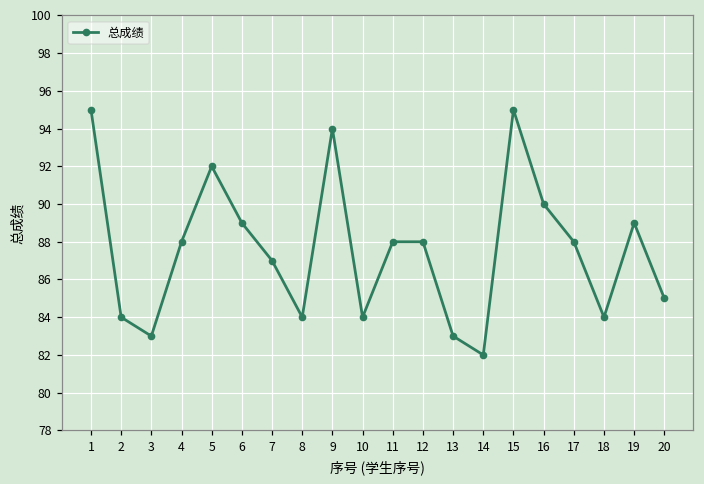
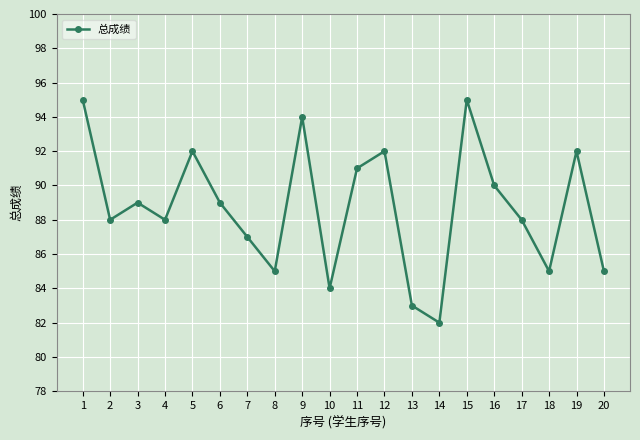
  {
    "1": 95,
-   "2": 84,
-   "3": 83,
+   "2": 88,
+   "3": 89,
    "4": 88,
    "5": 92,
    "6": 89,
    "7": 87,
-   "8": 84,
+   "8": 85,
    "9": 94,
    "10": 84,
-   "11": 88,
-   "12": 88,
+   "11": 91,
+   "12": 92,
    "13": 83,
    "14": 82,
    "15": 95,
    "16": 90,
    "17": 88,
-   "18": 84,
-   "19": 89,
+   "18": 85,
+   "19": 92,
    "20": 85
  }
